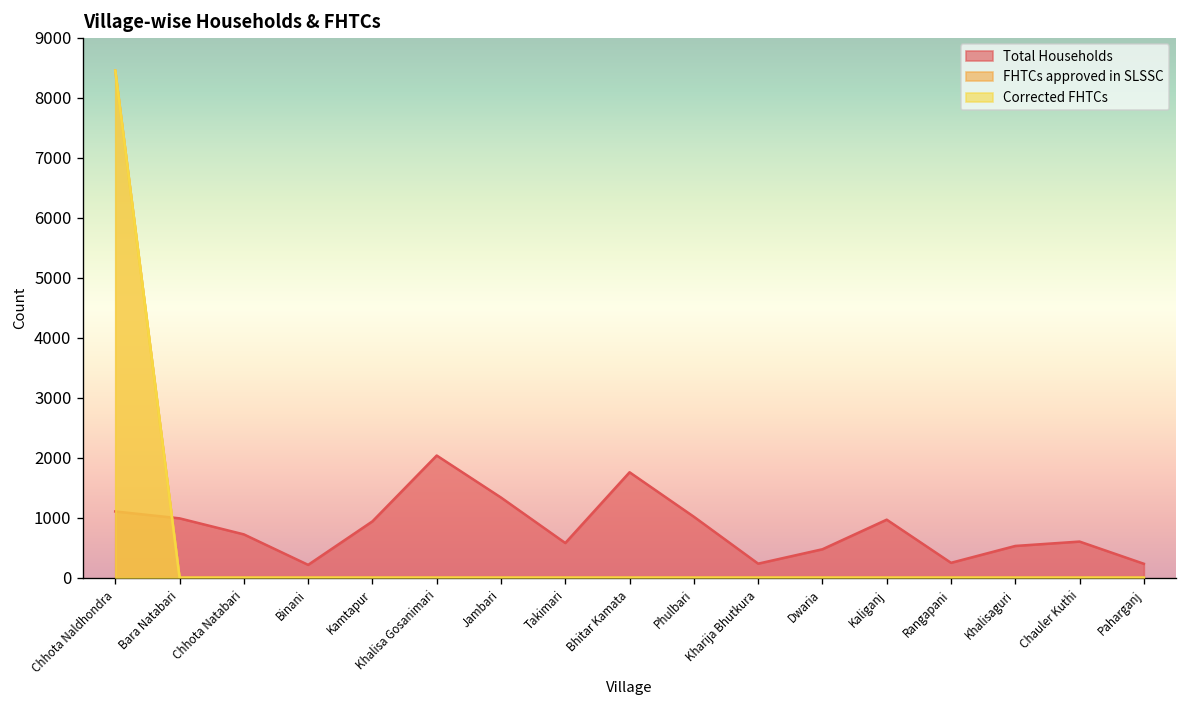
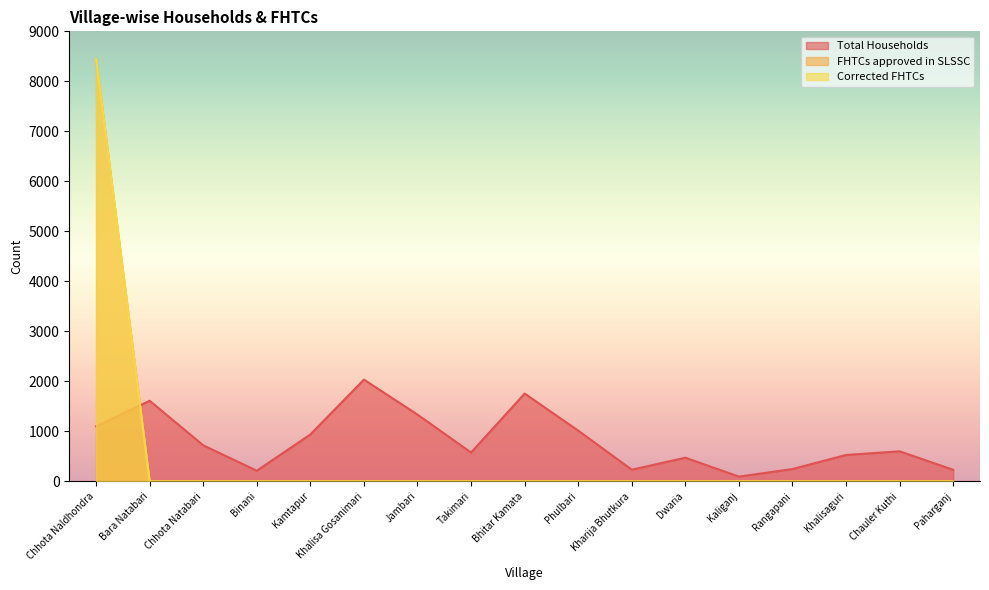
  {
    "Total Households": {
      "Chhota Naldhondra": 1100,
-     "Bara Natabari": 1000,
+     "Bara Natabari": 1600,
      "Chhota Natabari": 700,
      "Binani": 200,
      "Kamtapur": 900,
      "Khalisa Gosanimari": 2000,
      "Jambari": 1300,
      "Takimari": 600,
      "Bhitar Kamata": 1800,
      "Phulbari": 1000,
      "Kharija Bhutkura": 200,
      "Dwaria": 500,
-     "Kaliganj": 1000,
+     "Kaliganj": 100,
      "Rangapani": 200,
      "Khalisaguri": 500,
      "Chauler Kuthi": 600,
      "Paharganj": 200
    },
    "Corrected FHTCs": {
      "Chhota Naldhondra": 8500,
      "Bara Natabari": 0,
      "Chhota Natabari": 0,
      "Binani": 0,
      "Kamtapur": 0,
      "Khalisa Gosanimari": 0,
      "Jambari": 0,
      "Takimari": 0,
      "Bhitar Kamata": 0,
      "Phulbari": 0,
      "Kharija Bhutkura": 0,
      "Dwaria": 0,
      "Kaliganj": 0,
      "Rangapani": 0,
      "Khalisaguri": 0,
      "Chauler Kuthi": 0,
      "Paharganj": 0
    }
  }
